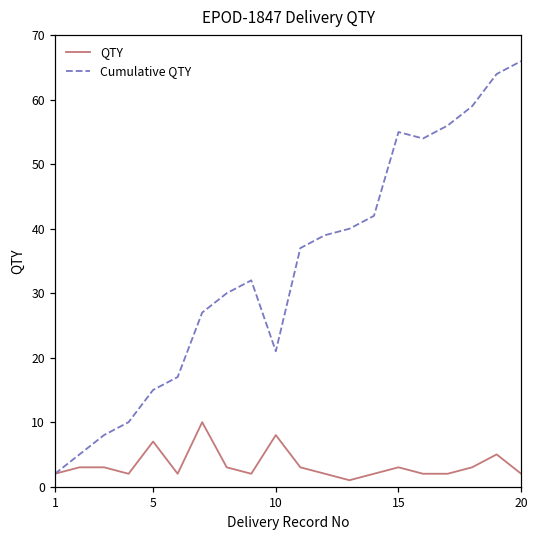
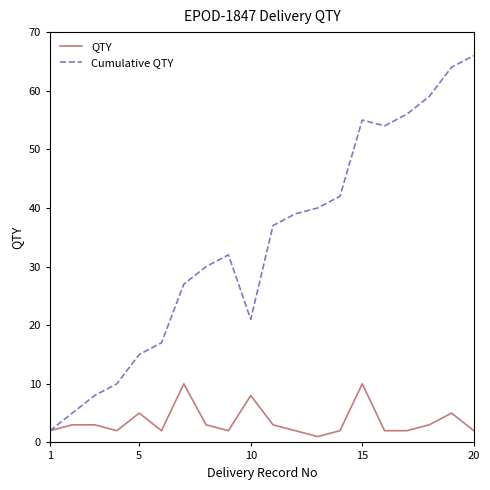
  {
    "QTY": {
-     "5": 7,
+     "5": 5,
      "10": 8,
-     "15": 3,
+     "15": 10,
      "20": 2
    },
    "Cumulative QTY": {
      "5": 15,
      "10": 21,
      "15": 55,
      "20": 66
    }
  }
